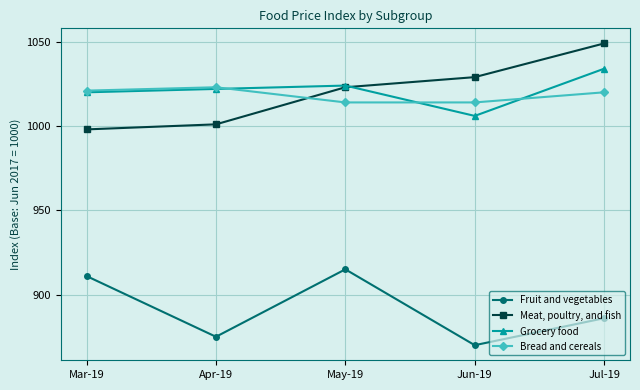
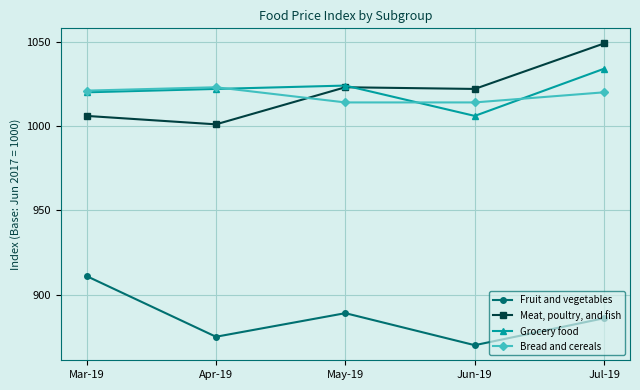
  {
    "Fruit and vegetables": {
      "Mar-19": 911,
      "Apr-19": 875,
-     "May-19": 915,
+     "May-19": 889,
      "Jun-19": 870
    },
    "Meat, poultry, and fish": {
-     "Mar-19": 998,
+     "Mar-19": 1006,
      "Apr-19": 1001,
-     "Jun-19": 1029,
+     "Jun-19": 1022,
      "Jul-19": 1049
    },
    "Grocery food": {
      "Jun-19": 1006,
      "Jul-19": 1034
    },
    "Bread and cereals": {
      "May-19": 1014,
      "Jun-19": 1014,
      "Jul-19": 1020
    }
  }
